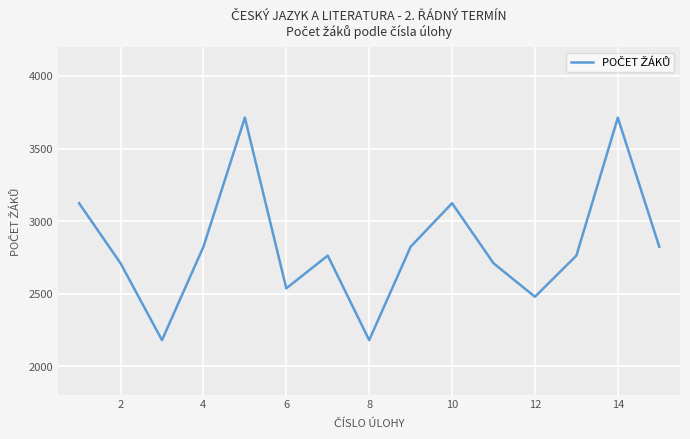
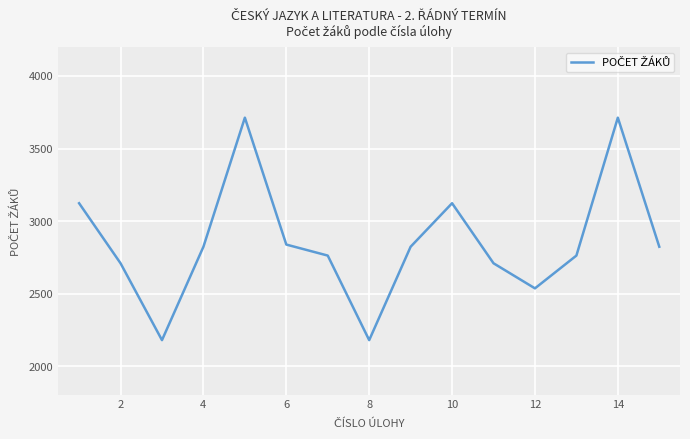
  {
    "2": 2710,
    "4": 2820,
-   "6": 2540,
+   "6": 2840,
    "8": 2180,
    "10": 3120,
-   "12": 2480,
+   "12": 2540,
    "14": 3710
  }
